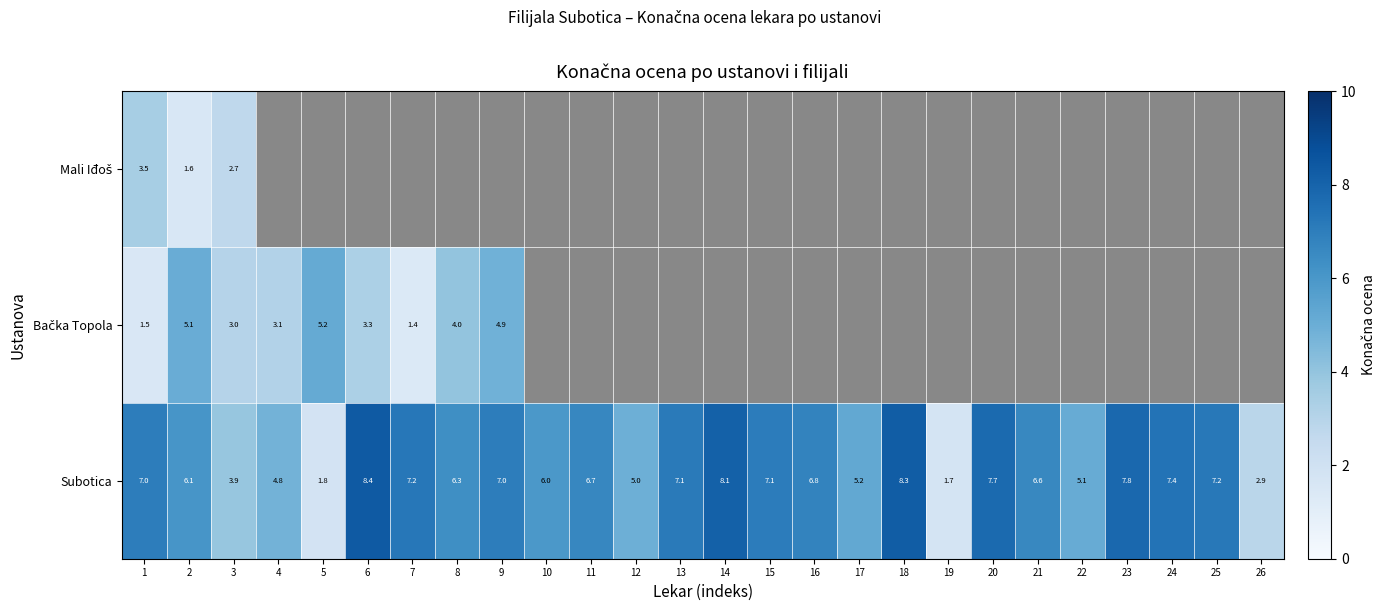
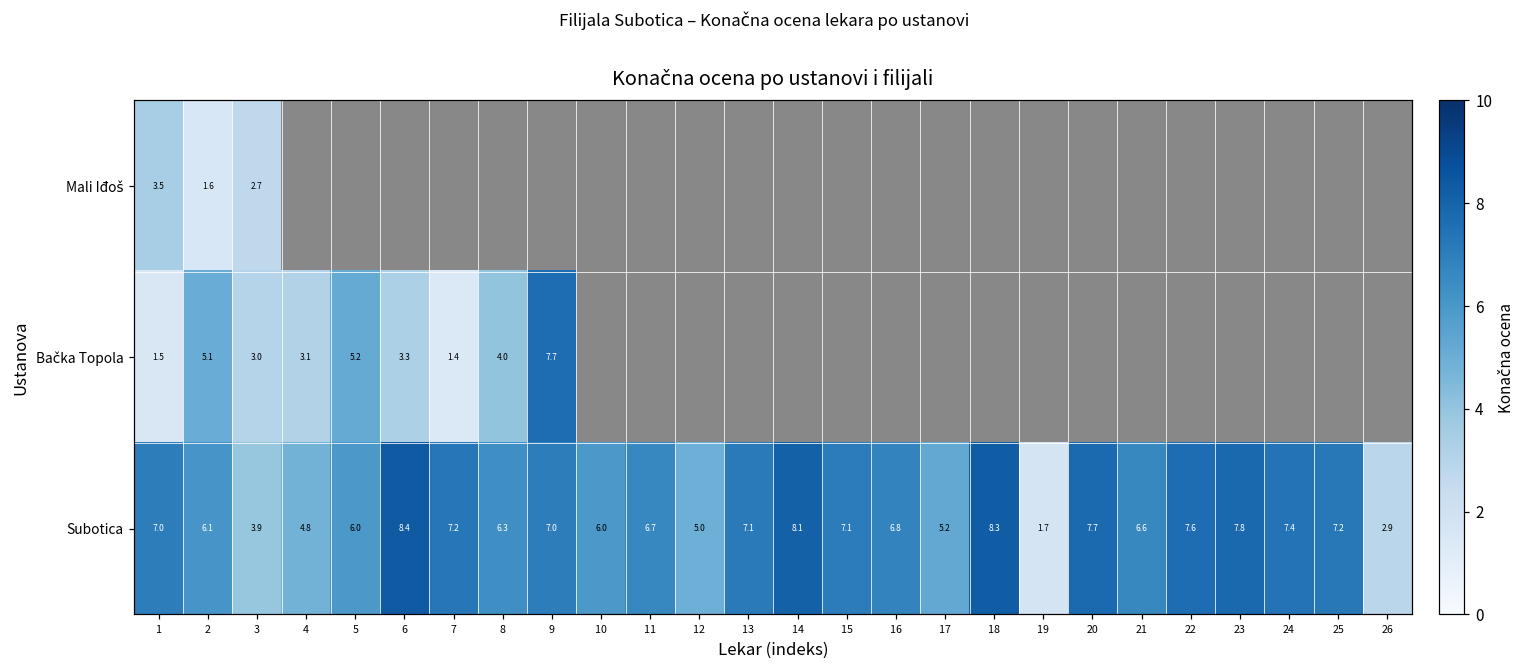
  {
    "Mali Iđoš": {
      "1": 3.5,
      "2": 1.6,
      "3": 2.7
    },
    "Bačka Topola": {
      "1": 1.5,
      "2": 5.1,
      "3": 3.0,
      "4": 3.1,
      "5": 5.2,
      "6": 3.3,
      "7": 1.4,
      "8": 4.0,
-     "9": 4.9
+     "9": 7.7
    },
    "Subotica": {
      "1": 7.0,
      "2": 6.1,
      "3": 3.9,
      "4": 4.8,
-     "5": 1.8,
+     "5": 6.0,
      "6": 8.4,
      "7": 7.2,
      "8": 6.3,
      "9": 7.0,
      "10": 6.0,
      "11": 6.7,
      "12": 5.0,
      "13": 7.1,
      "14": 8.1,
      "15": 7.1,
      "16": 6.8,
      "17": 5.2,
      "18": 8.3,
      "19": 1.7,
      "20": 7.7,
      "21": 6.6,
-     "22": 5.1,
+     "22": 7.6,
      "23": 7.8,
      "24": 7.4,
      "25": 7.2,
      "26": 2.9
    }
  }
